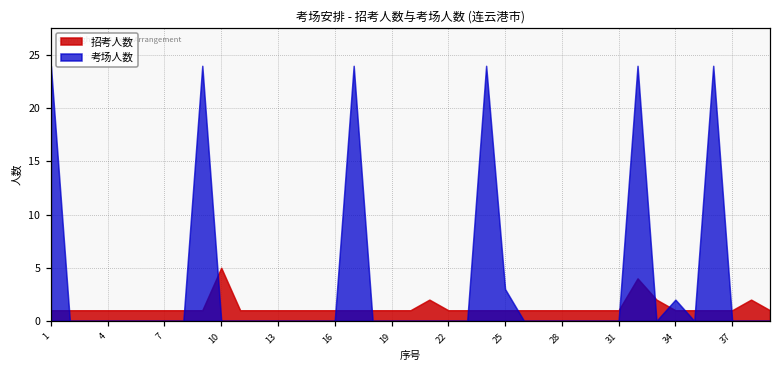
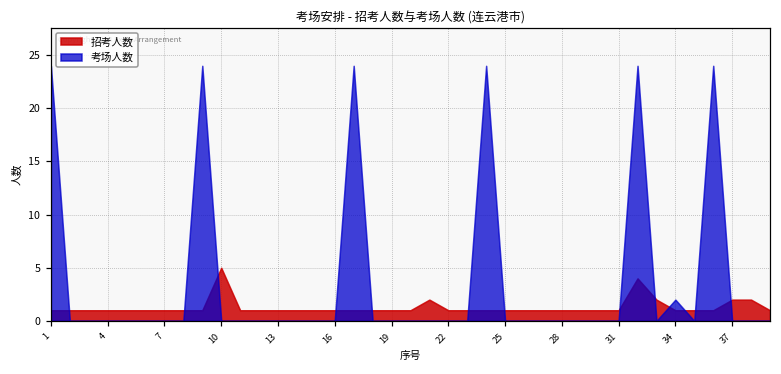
  {
    "招考人数": {
      "1": 1,
      "4": 1,
      "7": 1,
      "10": 5,
      "13": 1,
      "16": 1,
      "19": 1,
      "22": 1,
      "25": 1,
      "28": 1,
      "31": 1,
      "34": 1,
-     "37": 1
+     "37": 2
    },
    "考场人数": {
      "4": 0,
      "7": 0,
      "10": 0,
      "13": 0,
      "16": 0,
      "19": 0,
      "22": 0,
-     "25": 3,
+     "25": 0,
      "28": 0,
      "31": 0,
      "34": 2,
      "37": 0
    }
  }
